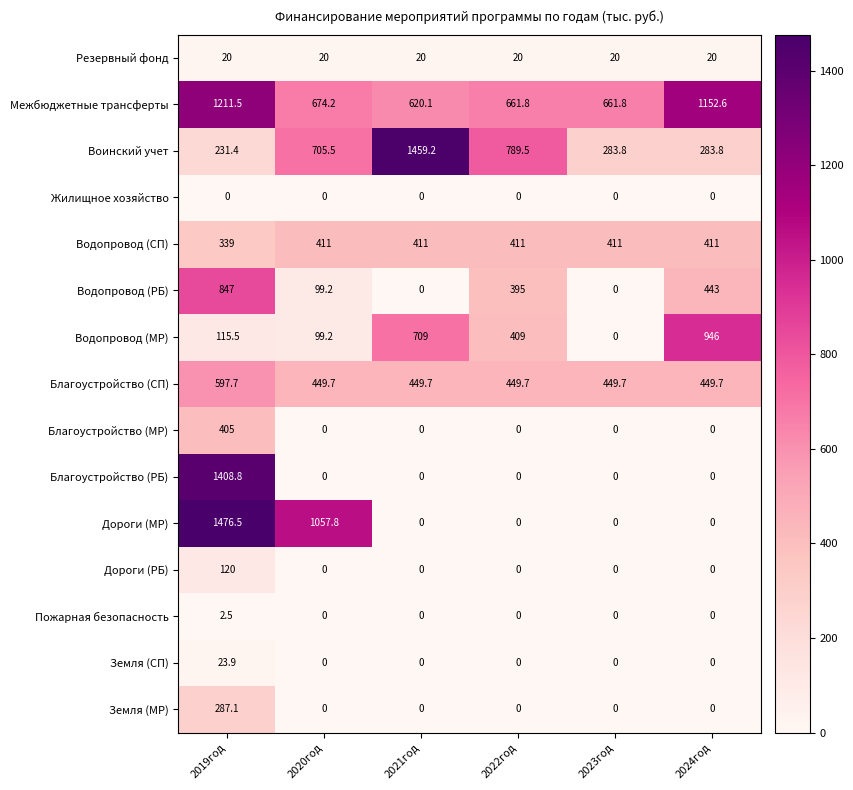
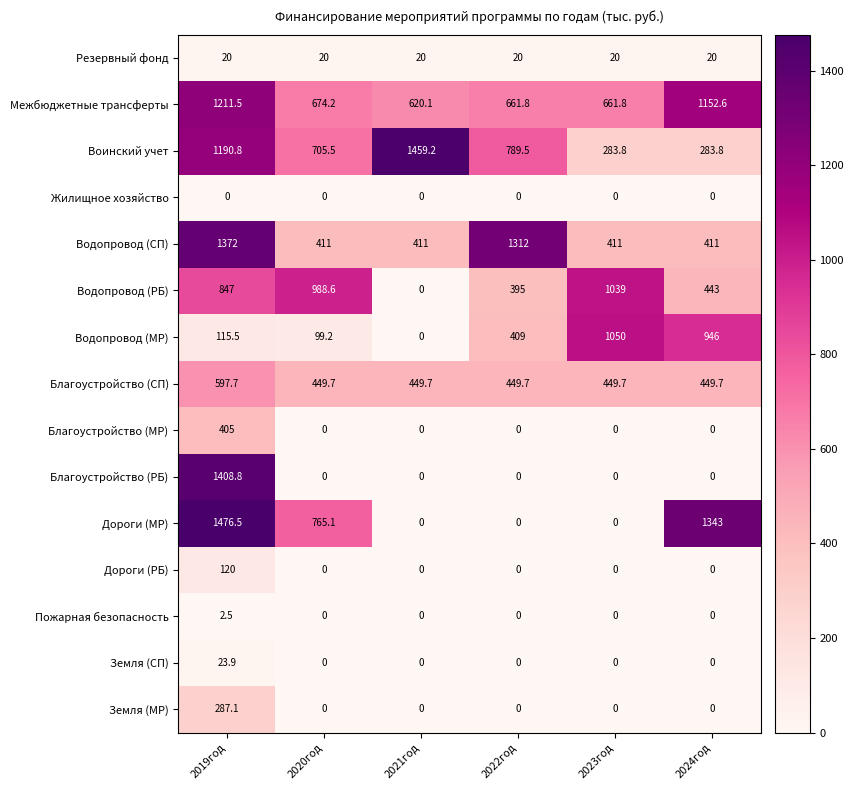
  {
    "Резервный фонд": {
      "2019год": 20,
      "2020год": 20,
      "2021год": 20,
      "2022год": 20,
      "2023год": 20,
      "2024год": 20
    },
    "Межбюджетные трансферты": {
      "2019год": 1211.5,
      "2020год": 674.2,
      "2021год": 620.1,
      "2022год": 661.8,
      "2023год": 661.8,
      "2024год": 1152.6
    },
    "Воинский учет": {
-     "2019год": 231.4,
+     "2019год": 1190.8,
      "2020год": 705.5,
      "2021год": 1459.2,
      "2022год": 789.5,
      "2023год": 283.8,
      "2024год": 283.8
    },
    "Жилищное хозяйство": {
      "2019год": 0,
      "2020год": 0,
      "2021год": 0,
      "2022год": 0,
      "2023год": 0,
      "2024год": 0
    },
    "Водопровод (СП)": {
-     "2019год": 339,
+     "2019год": 1372,
      "2020год": 411,
      "2021год": 411,
-     "2022год": 411,
+     "2022год": 1312,
      "2023год": 411,
      "2024год": 411
    },
    "Водопровод (РБ)": {
      "2019год": 847,
-     "2020год": 99.2,
+     "2020год": 988.6,
      "2021год": 0,
      "2022год": 395,
-     "2023год": 0,
+     "2023год": 1039,
      "2024год": 443
    },
    "Водопровод (МР)": {
      "2019год": 115.5,
      "2020год": 99.2,
-     "2021год": 709,
+     "2021год": 0,
      "2022год": 409,
-     "2023год": 0,
+     "2023год": 1050,
      "2024год": 946
    },
    "Благоустройство (СП)": {
      "2019год": 597.7,
      "2020год": 449.7,
      "2021год": 449.7,
      "2022год": 449.7,
      "2023год": 449.7,
      "2024год": 449.7
    },
    "Благоустройство (МР)": {
      "2019год": 405,
      "2020год": 0,
      "2021год": 0,
      "2022год": 0,
      "2023год": 0,
      "2024год": 0
    },
    "Благоустройство (РБ)": {
      "2019год": 1408.8,
      "2020год": 0,
      "2021год": 0,
      "2022год": 0,
      "2023год": 0,
      "2024год": 0
    },
    "Дороги (МР)": {
      "2019год": 1476.5,
-     "2020год": 1057.8,
+     "2020год": 765.1,
      "2021год": 0,
      "2022год": 0,
      "2023год": 0,
-     "2024год": 0
+     "2024год": 1343
    },
    "Дороги (РБ)": {
      "2019год": 120,
      "2020год": 0,
      "2021год": 0,
      "2022год": 0,
      "2023год": 0,
      "2024год": 0
    },
    "Пожарная безопасность": {
      "2019год": 2.5,
      "2020год": 0,
      "2021год": 0,
      "2022год": 0,
      "2023год": 0,
      "2024год": 0
    },
    "Земля (СП)": {
      "2019год": 23.9,
      "2020год": 0,
      "2021год": 0,
      "2022год": 0,
      "2023год": 0,
      "2024год": 0
    },
    "Земля (МР)": {
      "2019год": 287.1,
      "2020год": 0,
      "2021год": 0,
      "2022год": 0,
      "2023год": 0,
      "2024год": 0
    }
  }
